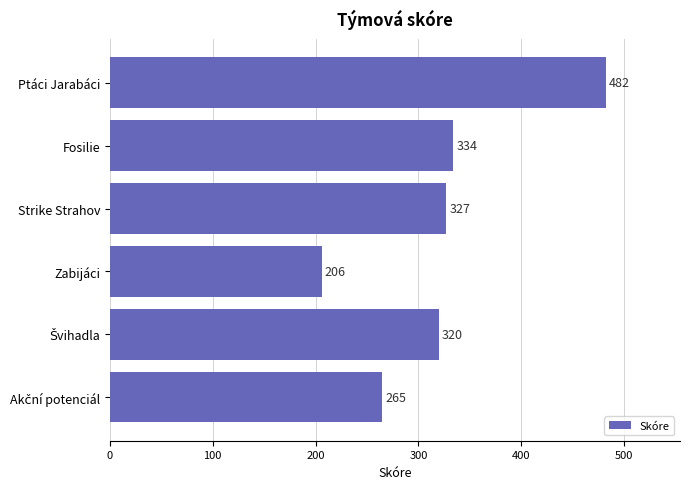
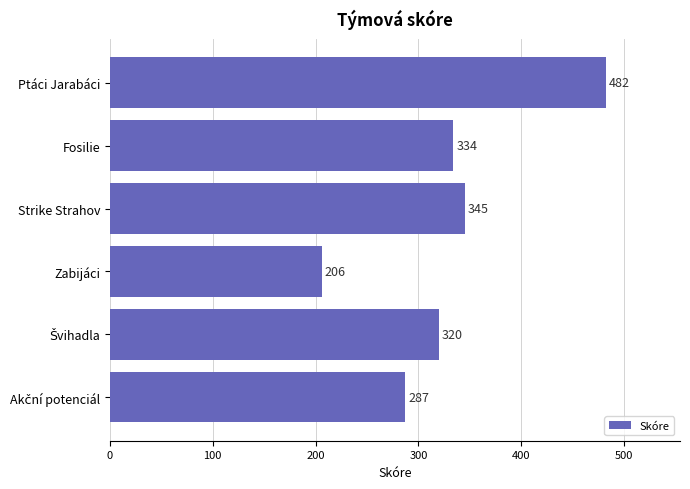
  {
    "Ptáci Jarabáci": 482,
    "Fosilie": 334,
-   "Strike Strahov": 327,
+   "Strike Strahov": 345,
    "Zabijáci": 206,
    "Švihadla": 320,
-   "Akční potenciál": 265
+   "Akční potenciál": 287
  }
